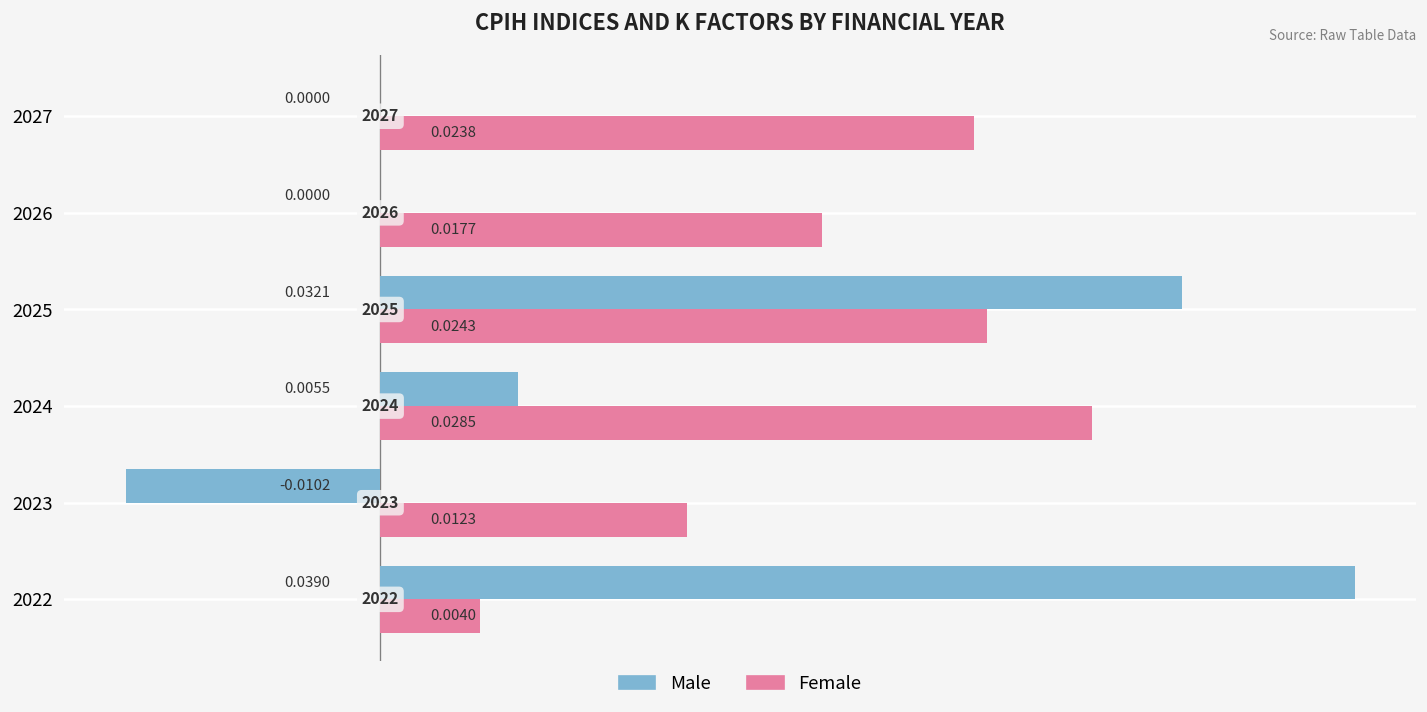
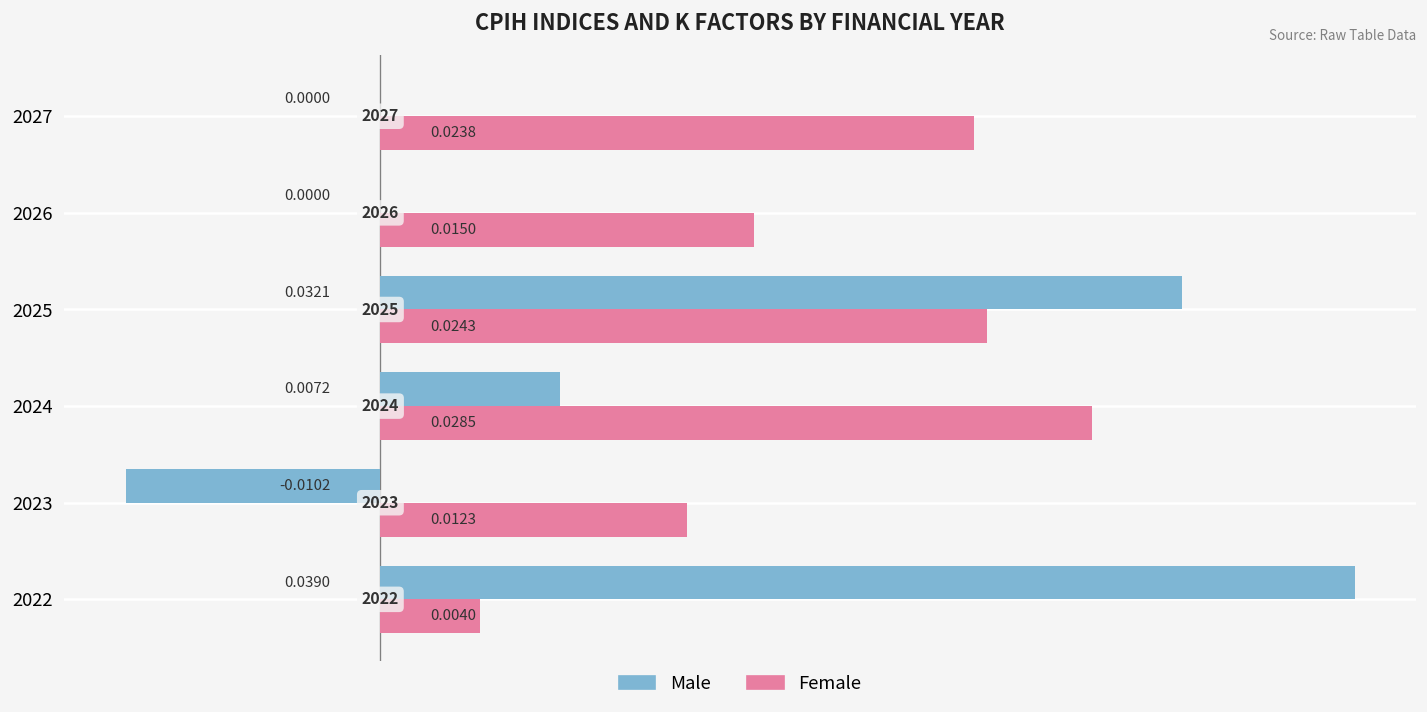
  {
    "Male": {
-     "2024": 0.0055,
+     "2024": 0.0072,
      "2023": -0.0102
    },
    "Female": {
      "2027": 0.0238,
-     "2026": 0.0177,
+     "2026": 0.0150,
      "2025": 0.0243,
      "2024": 0.0285,
      "2023": 0.0123,
      "2022": 0.0040
    }
  }
